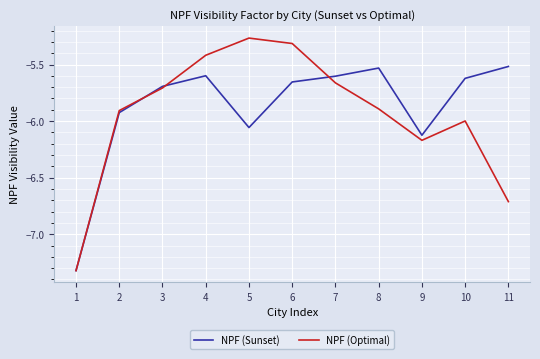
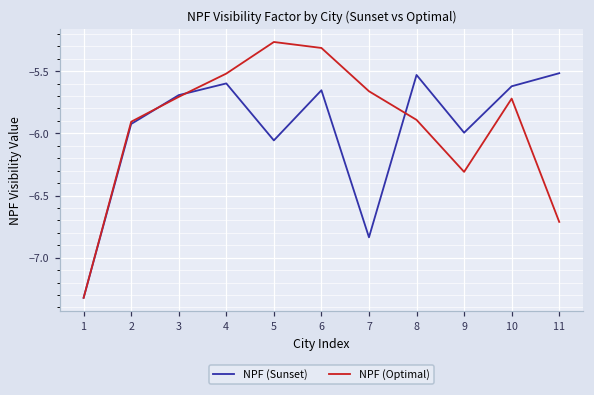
  {
    "NPF (Sunset)": {
      "4": -5.60,
      "5": -6.06,
      "6": -5.65,
-     "7": -5.60,
+     "7": -6.84,
      "8": -5.53,
-     "9": -6.13,
+     "9": -6.00,
      "10": -5.62,
      "11": -5.52
    },
    "NPF (Optimal)": {
-     "4": -5.42,
+     "4": -5.52,
      "5": -5.27,
      "6": -5.31,
      "7": -5.66,
      "8": -5.89,
-     "9": -6.17,
-     "10": -6.00,
+     "9": -6.31,
+     "10": -5.72,
      "11": -6.71
    }
  }
